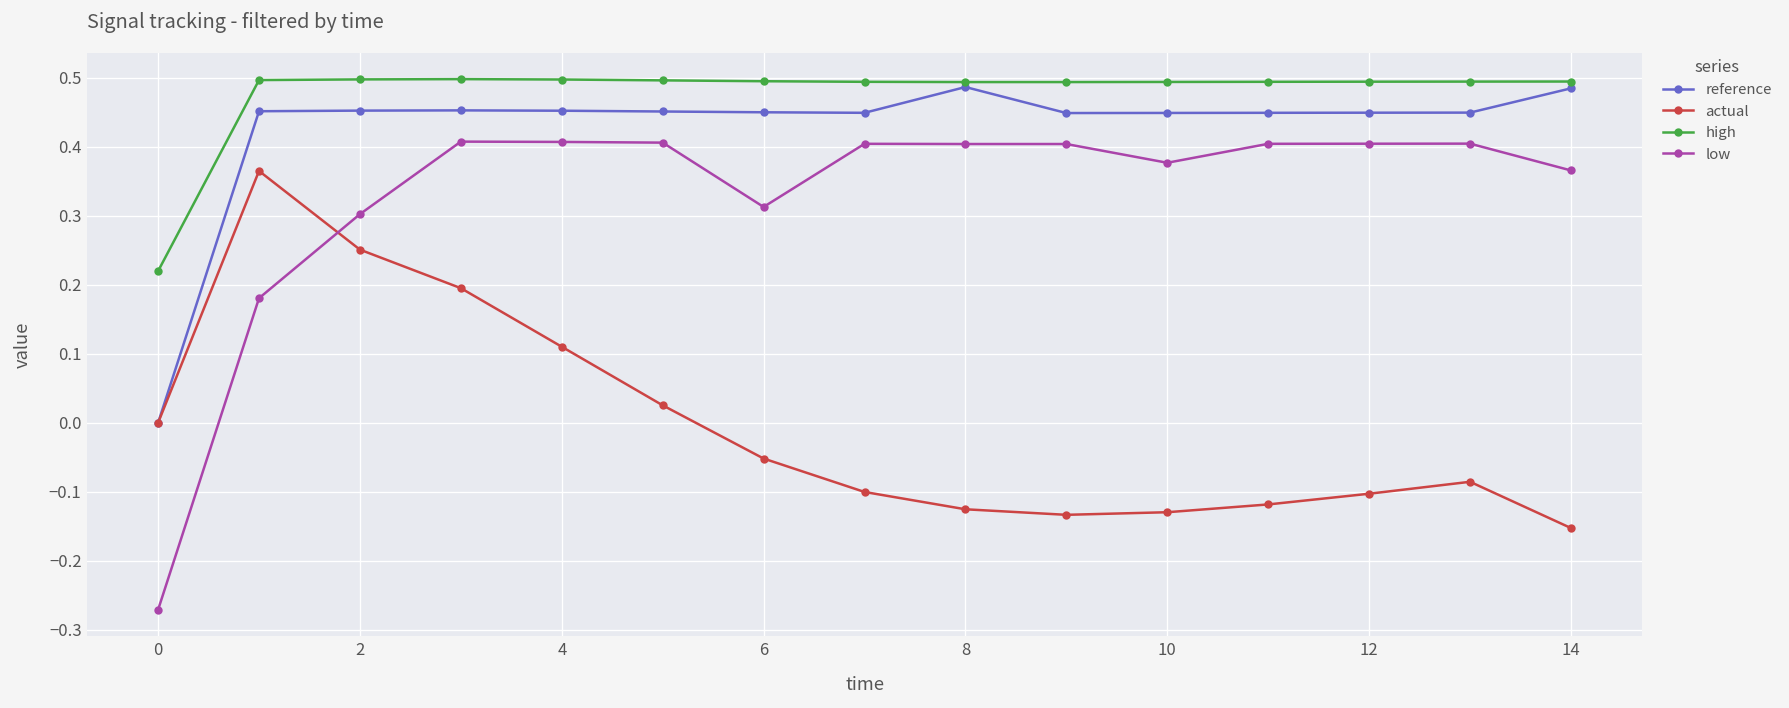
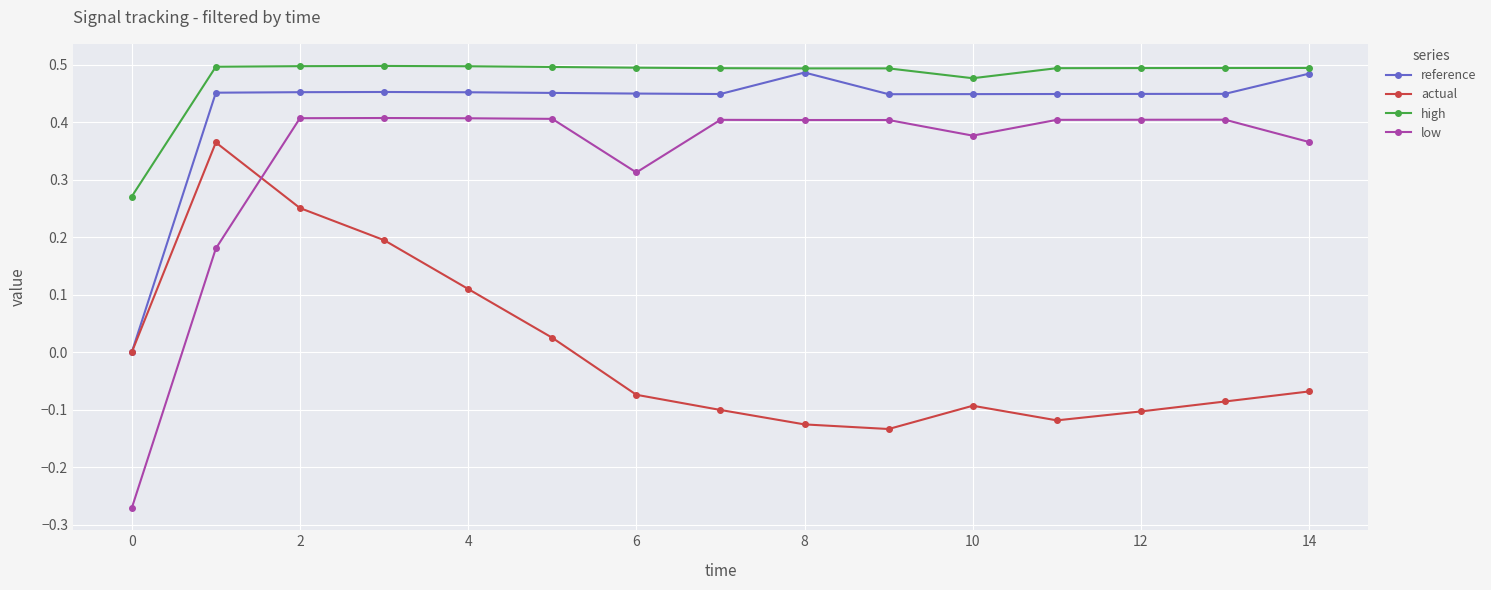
  {
    "reference": {
      "2": 0.45,
      "4": 0.45,
      "6": 0.45,
      "8": 0.49,
      "10": 0.45,
      "12": 0.45,
      "14": 0.48
    },
    "actual": {
      "2": 0.25,
      "4": 0.11,
-     "6": -0.05,
+     "6": -0.07,
      "8": -0.13,
-     "10": -0.13,
+     "10": -0.09,
      "12": -0.10,
-     "14": -0.15
+     "14": -0.07
    },
    "high": {
-     "0": 0.22,
+     "0": 0.27,
      "2": 0.50,
      "4": 0.50,
      "6": 0.50,
      "8": 0.49,
-     "10": 0.49,
+     "10": 0.48,
      "12": 0.49,
      "14": 0.49
    },
    "low": {
      "0": -0.27,
-     "2": 0.30,
+     "2": 0.41,
      "4": 0.41,
      "6": 0.31,
      "8": 0.40,
      "10": 0.38,
      "12": 0.40,
      "14": 0.37
    }
  }
